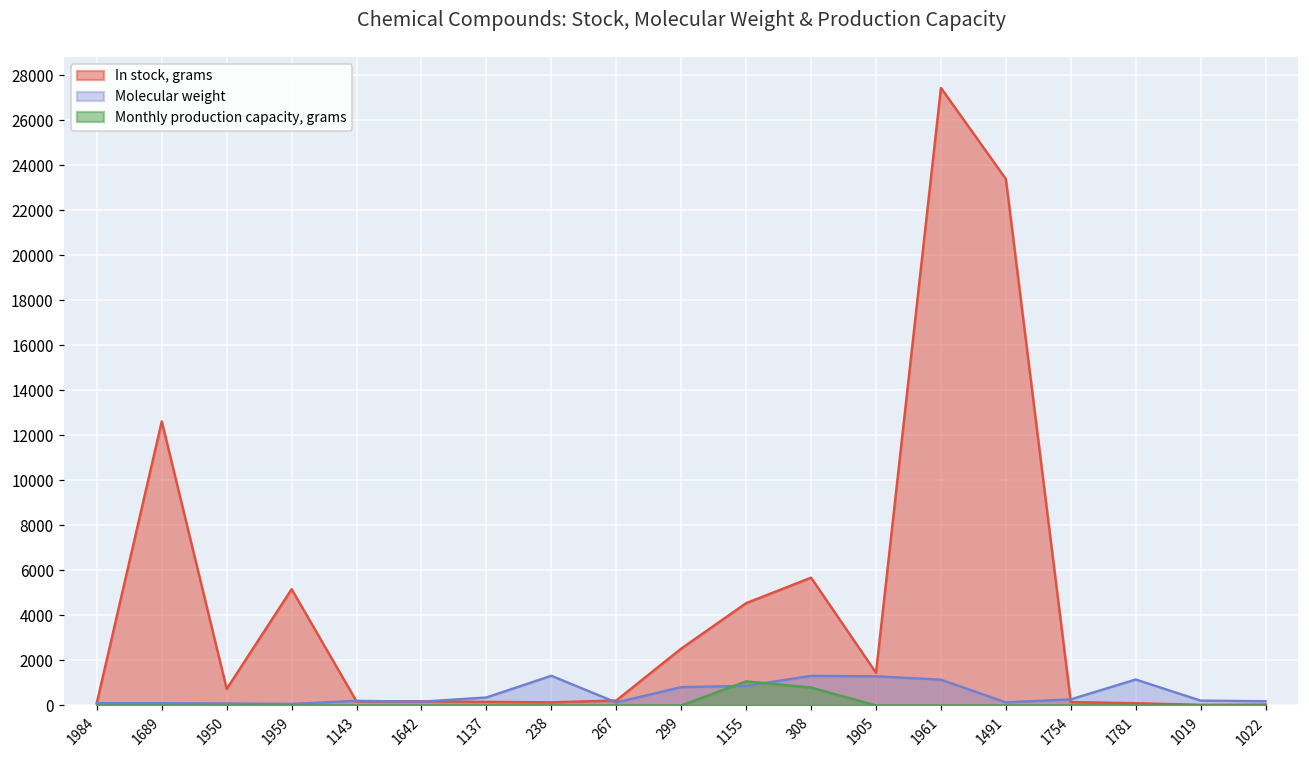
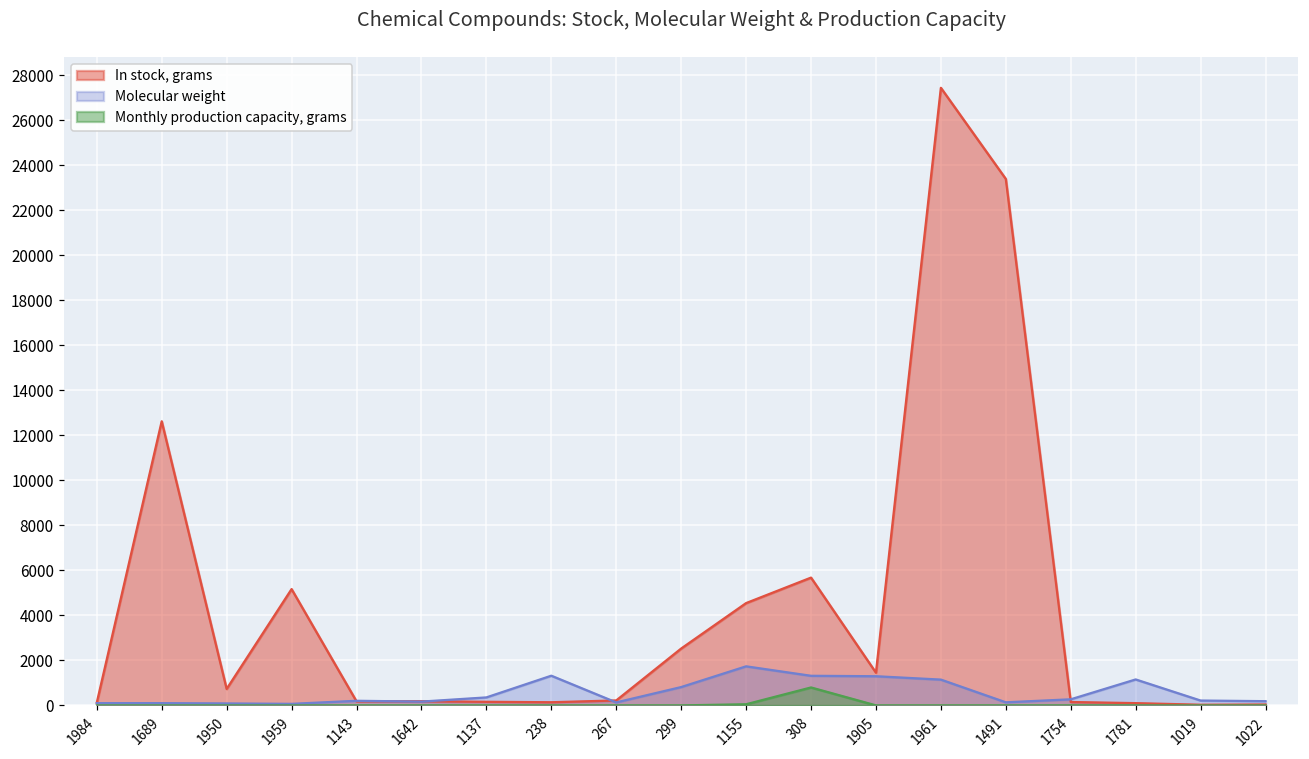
  {
    "In stock, grams": {
      "1689": 12600,
      "1950": 700,
      "1959": 5200,
      "1137": 200,
      "238": 100,
      "299": 2500,
      "1155": 4500,
      "308": 5700,
      "1905": 1500,
      "1961": 27500,
      "1491": 23400
    },
    "Molecular weight": {
      "1137": 400,
      "238": 1300,
      "299": 800,
-     "1155": 900,
+     "1155": 1700,
      "308": 1300,
      "1905": 1300,
      "1961": 1100,
      "1491": 100,
      "1781": 1200,
      "1019": 200,
      "1022": 200
    },
    "Monthly production capacity, grams": {
      "1143": 0,
      "1642": 0,
      "1137": 0,
      "238": 0,
      "267": 0,
      "299": 0,
-     "1155": 1100,
+     "1155": 100,
      "308": 800,
      "1905": 0,
      "1961": 0,
      "1491": 0,
      "1754": 0
    }
  }
